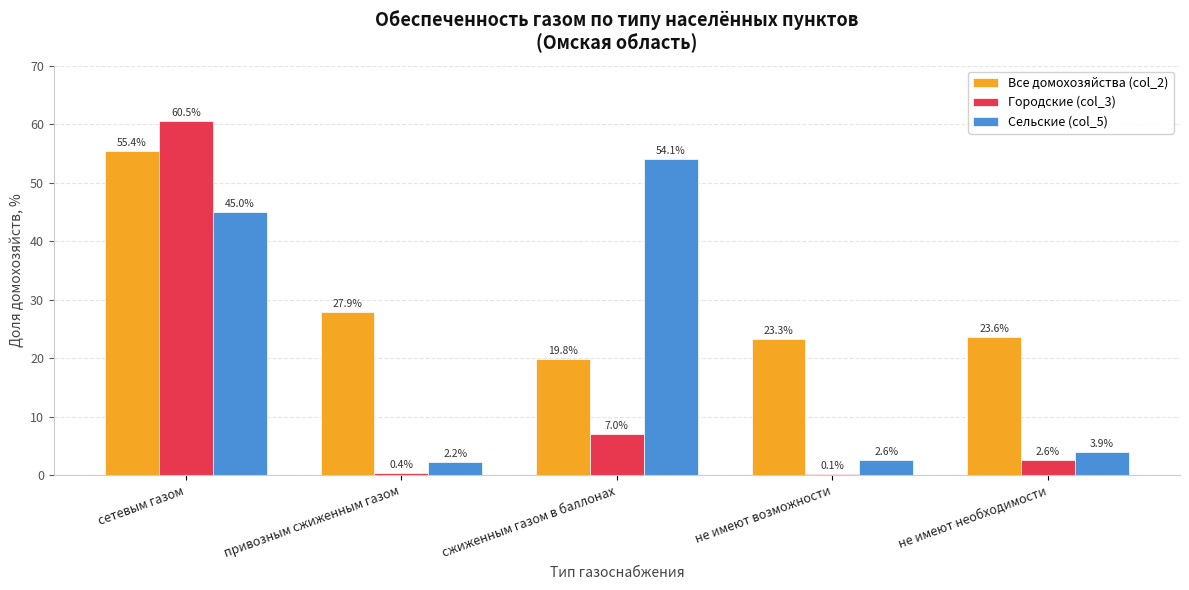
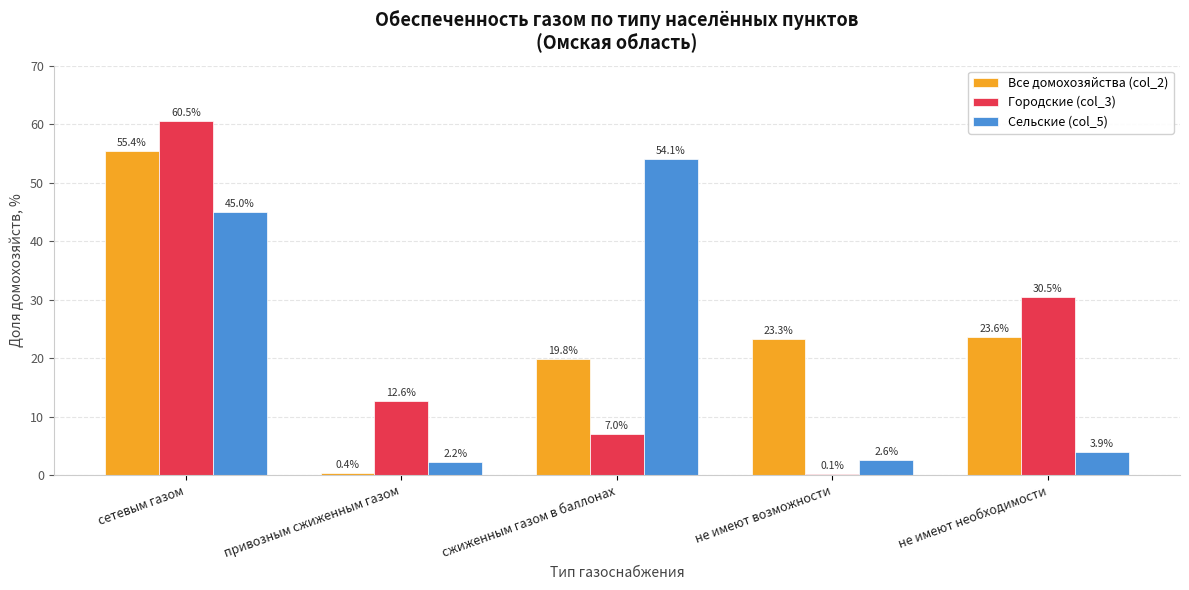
  {
    "Все домохозяйства (col_2)": {
      "сетевым газом": "55.4%",
-     "привозным сжиженным газом": "27.9%",
+     "привозным сжиженным газом": "0.4%",
      "сжиженным газом в баллонах": "19.8%",
      "не имеют возможности": "23.3%",
      "не имеют необходимости": "23.6%"
    },
    "Городские (col_3)": {
      "сетевым газом": "60.5%",
-     "привозным сжиженным газом": "0.4%",
+     "привозным сжиженным газом": "12.6%",
      "сжиженным газом в баллонах": "7.0%",
      "не имеют возможности": "0.1%",
-     "не имеют необходимости": "2.6%"
+     "не имеют необходимости": "30.5%"
    },
    "Сельские (col_5)": {
      "сетевым газом": "45.0%",
      "привозным сжиженным газом": "2.2%",
      "сжиженным газом в баллонах": "54.1%",
      "не имеют возможности": "2.6%",
      "не имеют необходимости": "3.9%"
    }
  }
